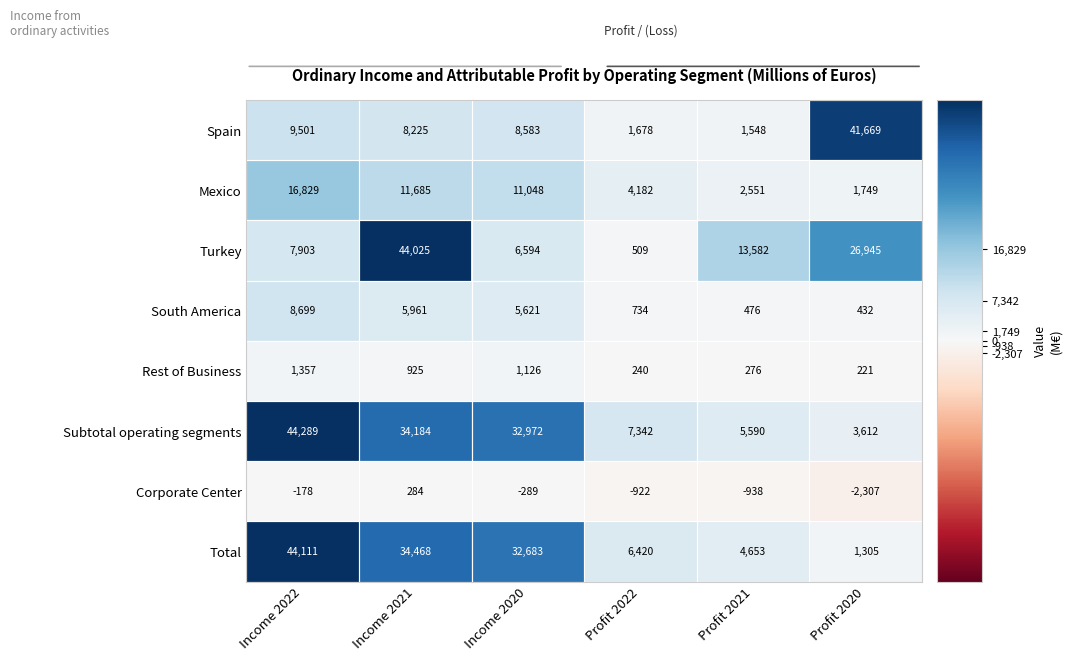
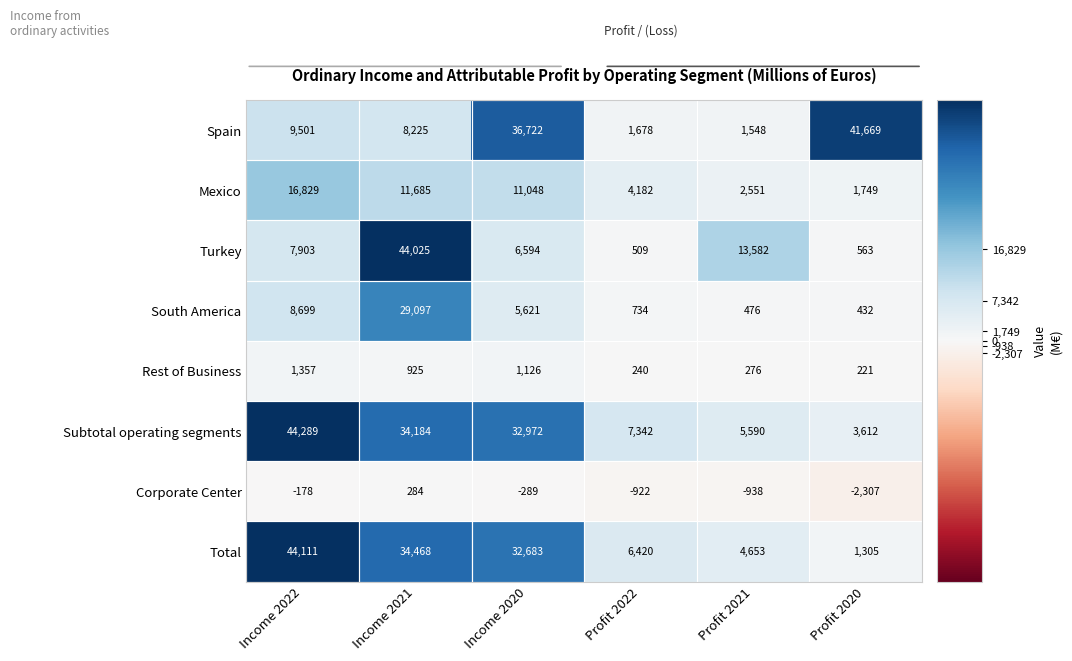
  {
    "Spain": {
      "Income 2022": "9,501",
      "Income 2021": "8,225",
-     "Income 2020": "8,583",
+     "Income 2020": "36,722",
      "Profit 2022": "1,678",
      "Profit 2021": "1,548",
      "Profit 2020": "41,669"
    },
    "Mexico": {
      "Income 2022": "16,829",
      "Income 2021": "11,685",
      "Income 2020": "11,048",
      "Profit 2022": "4,182",
      "Profit 2021": "2,551",
      "Profit 2020": "1,749"
    },
    "Turkey": {
      "Income 2022": "7,903",
      "Income 2021": "44,025",
      "Income 2020": "6,594",
      "Profit 2022": "509",
      "Profit 2021": "13,582",
-     "Profit 2020": "26,945"
+     "Profit 2020": "563"
    },
    "South America": {
      "Income 2022": "8,699",
-     "Income 2021": "5,961",
+     "Income 2021": "29,097",
      "Income 2020": "5,621",
      "Profit 2022": "734",
      "Profit 2021": "476",
      "Profit 2020": "432"
    },
    "Rest of Business": {
      "Income 2022": "1,357",
      "Income 2021": "925",
      "Income 2020": "1,126",
      "Profit 2022": "240",
      "Profit 2021": "276",
      "Profit 2020": "221"
    },
    "Subtotal operating segments": {
      "Income 2022": "44,289",
      "Income 2021": "34,184",
      "Income 2020": "32,972",
      "Profit 2022": "7,342",
      "Profit 2021": "5,590",
      "Profit 2020": "3,612"
    },
    "Corporate Center": {
      "Income 2022": "-178",
      "Income 2021": "284",
      "Income 2020": "-289",
      "Profit 2022": "-922",
      "Profit 2021": "-938",
      "Profit 2020": "-2,307"
    },
    "Total": {
      "Income 2022": "44,111",
      "Income 2021": "34,468",
      "Income 2020": "32,683",
      "Profit 2022": "6,420",
      "Profit 2021": "4,653",
      "Profit 2020": "1,305"
    }
  }
